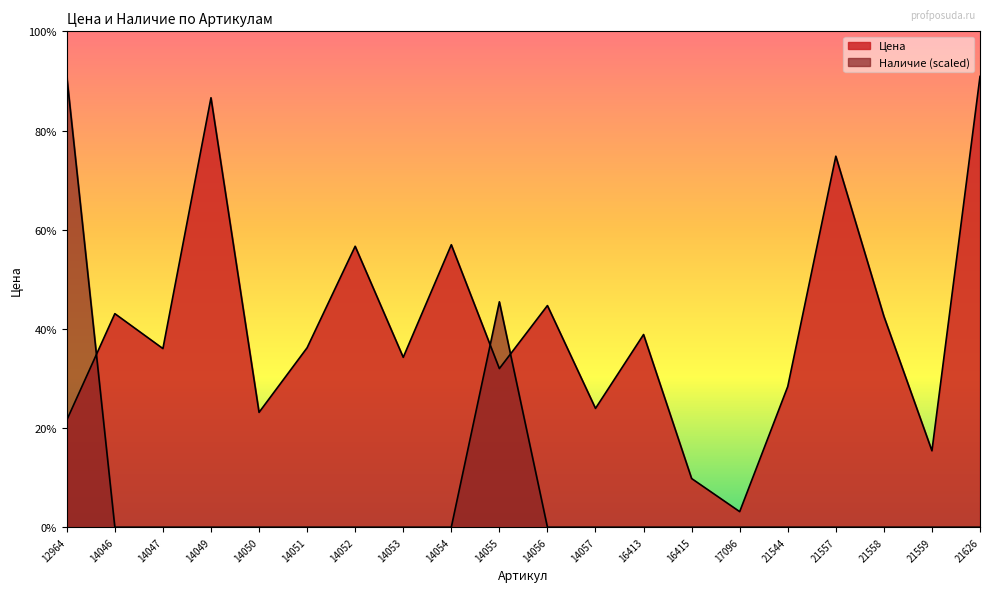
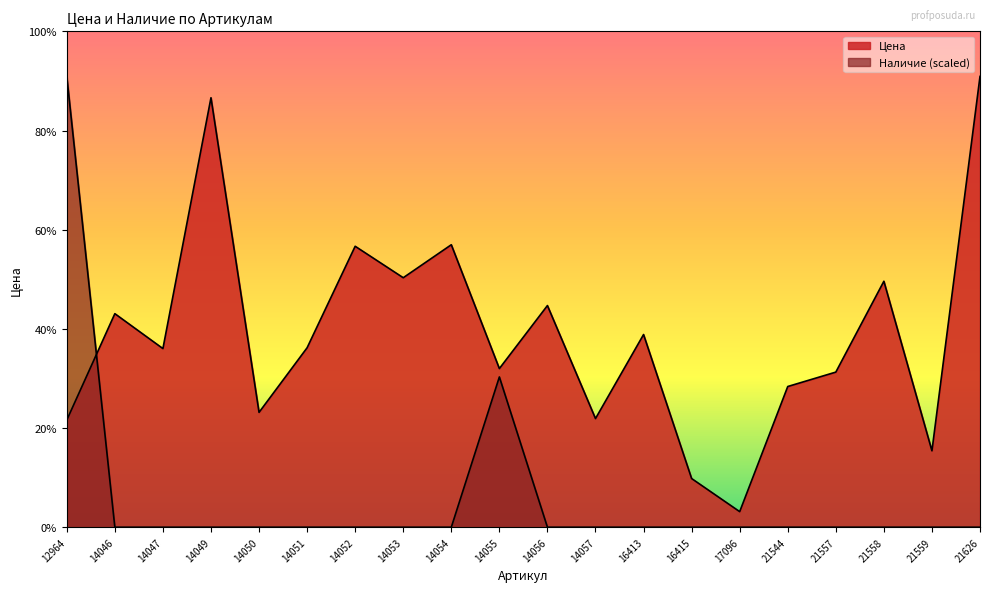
  {
    "Цена": {
      "12964": "22%",
      "14046": "43%",
      "14047": "36%",
      "14049": "87%",
      "14050": "23%",
      "14051": "36%",
      "14052": "57%",
-     "14053": "34%",
+     "14053": "50%",
      "14054": "57%",
      "14055": "32%",
      "14056": "45%",
-     "14057": "24%",
+     "14057": "22%",
      "16413": "39%",
      "16415": "10%",
      "17096": "3%",
      "21544": "28%",
-     "21557": "75%",
-     "21558": "43%",
+     "21557": "31%",
+     "21558": "50%",
      "21559": "15%",
      "21626": "91%"
    },
    "Наличие (scaled)": {
      "12964": "91%",
      "14046": "0%",
      "14047": "0%",
      "14049": "0%",
      "14050": "0%",
      "14051": "0%",
      "14052": "0%",
      "14053": "0%",
      "14054": "0%",
-     "14055": "45%",
+     "14055": "30%",
      "14056": "0%",
      "14057": "0%",
      "16413": "0%",
      "16415": "0%",
      "17096": "0%",
      "21544": "0%",
      "21557": "0%",
      "21558": "0%",
      "21559": "0%",
      "21626": "0%"
    }
  }
